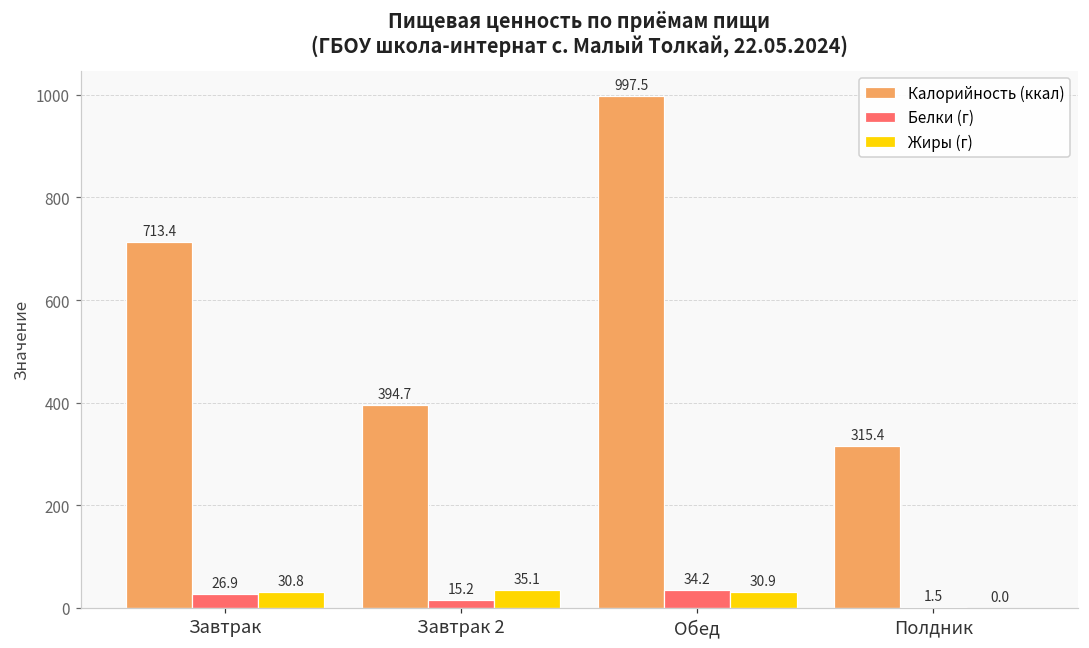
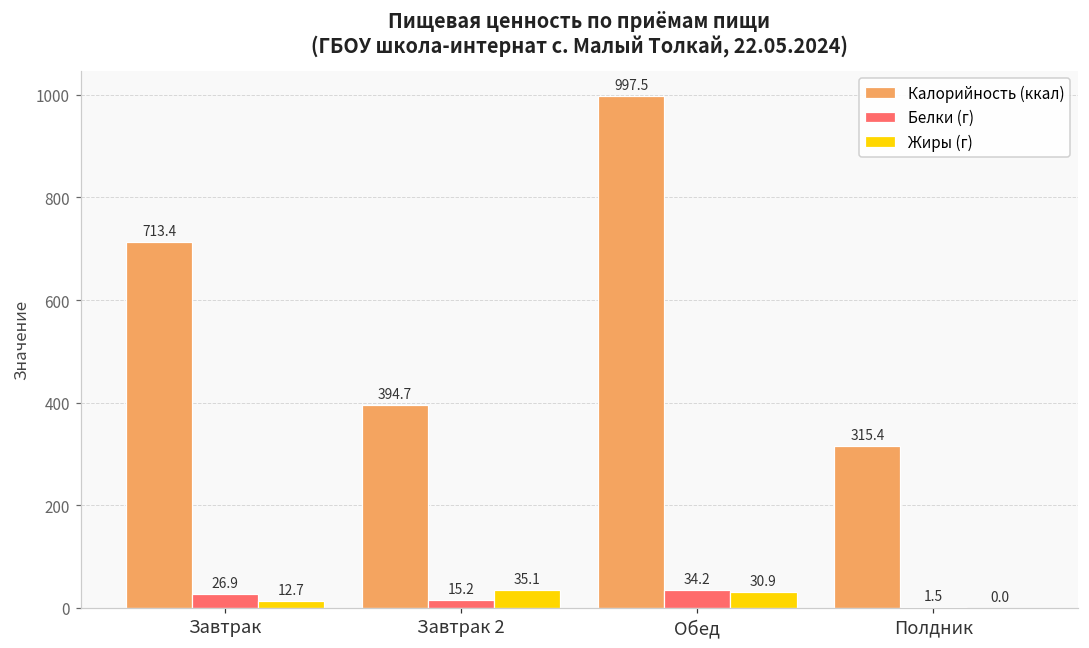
  {
    "Жиры (г)": {
-     "Завтрак": 30.8,
+     "Завтрак": 12.7,
      "Завтрак 2": 35.1,
      "Обед": 30.9,
      "Полдник": 0.0
    }
  }
